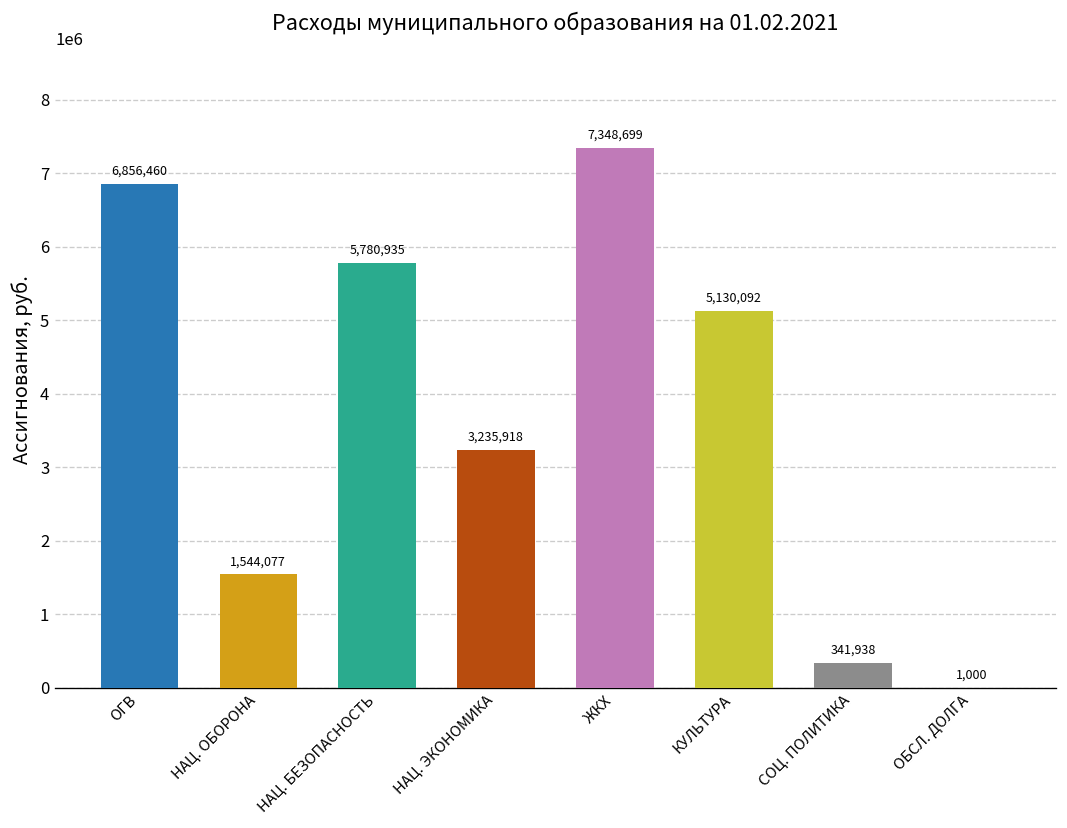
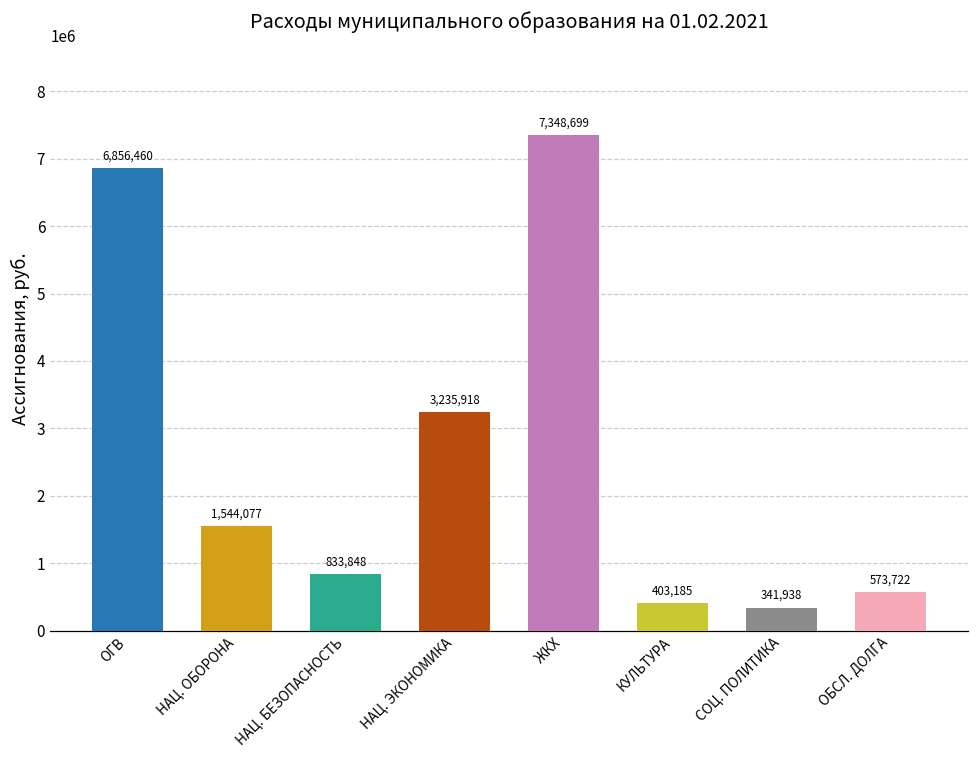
  {
    "ОГВ": "6,856,460",
    "НАЦ. ОБОРОНА": "1,544,077",
-   "НАЦ. БЕЗОПАСНОСТЬ": "5,780,935",
+   "НАЦ. БЕЗОПАСНОСТЬ": "833,848",
    "НАЦ. ЭКОНОМИКА": "3,235,918",
    "ЖКХ": "7,348,699",
-   "КУЛЬТУРА": "5,130,092",
+   "КУЛЬТУРА": "403,185",
    "СОЦ. ПОЛИТИКА": "341,938",
-   "ОБСЛ. ДОЛГА": "1,000"
+   "ОБСЛ. ДОЛГА": "573,722"
  }
